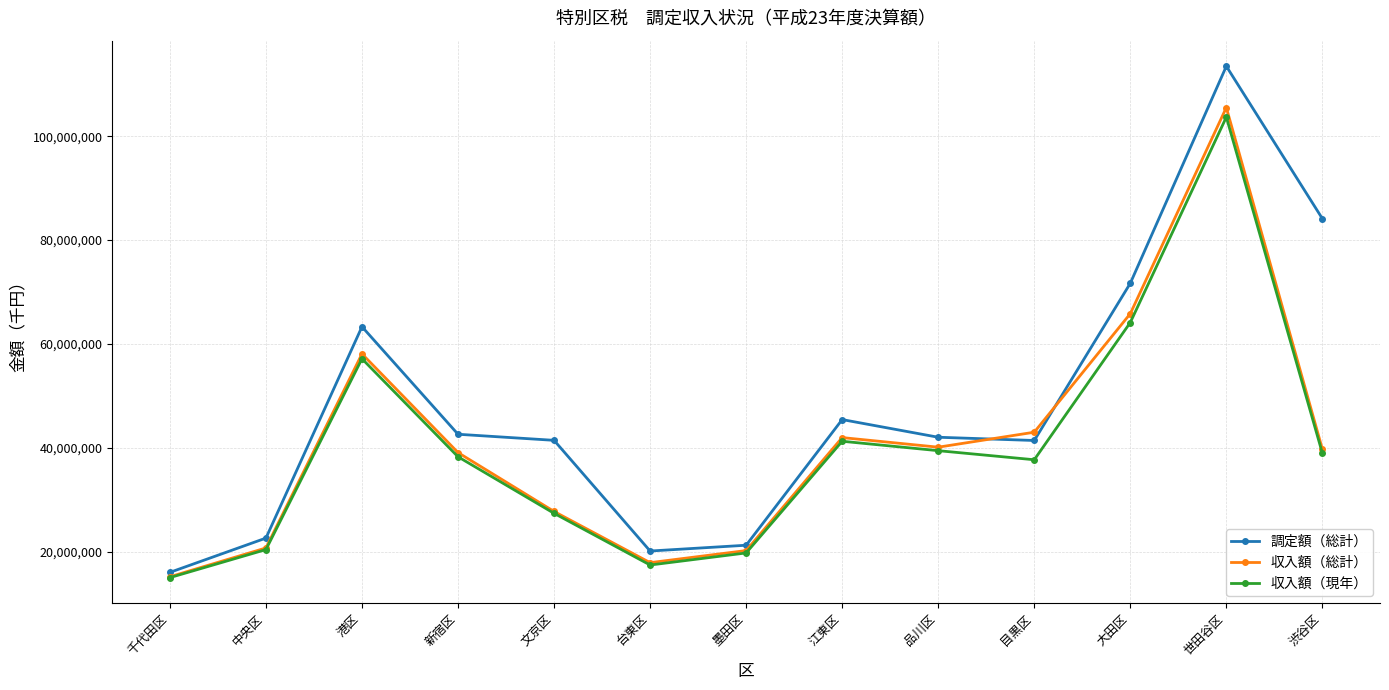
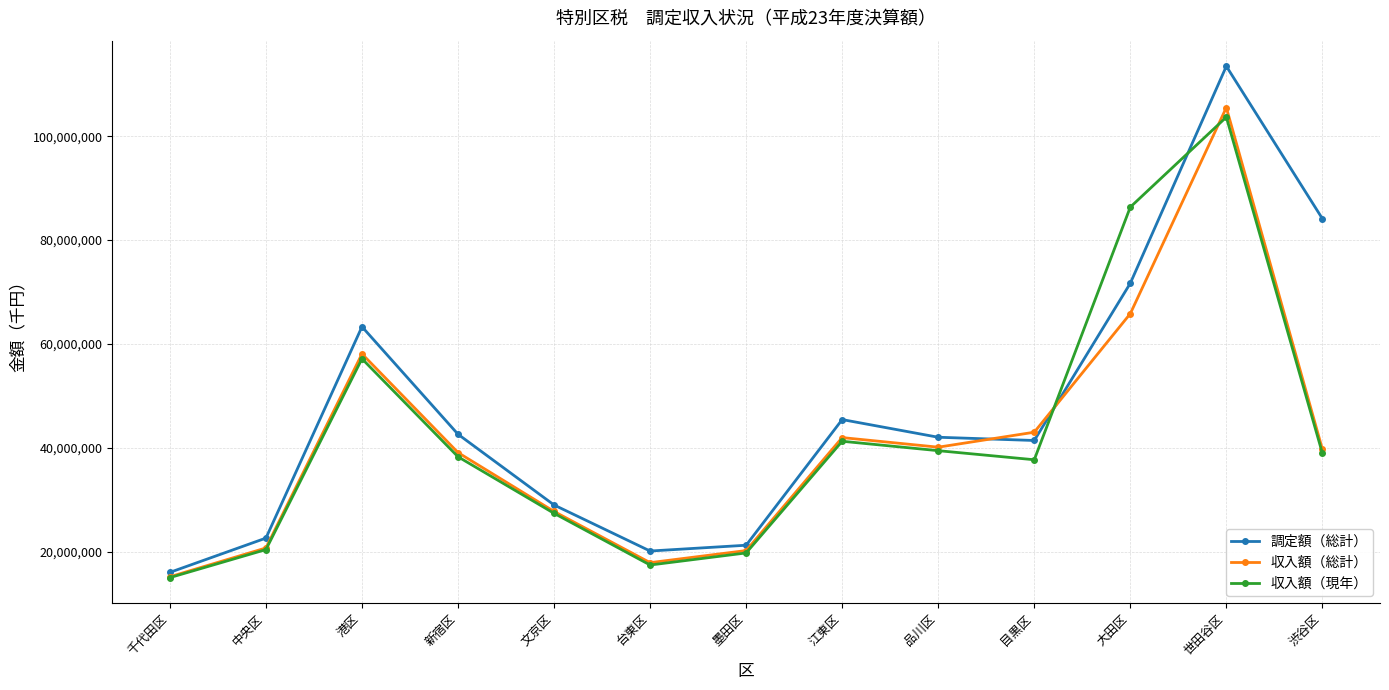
  {
    "調定額（総計）": {
      "千代田区": "16,000,000",
      "中央区": "23,000,000",
      "港区": "63,000,000",
      "新宿区": "43,000,000",
-     "文京区": "41,000,000",
+     "文京区": "29,000,000",
      "台東区": "20,000,000",
      "墨田区": "21,000,000",
      "江東区": "45,000,000",
      "品川区": "42,000,000",
      "目黒区": "41,000,000",
      "大田区": "72,000,000",
      "世田谷区": "113,000,000",
      "渋谷区": "84,000,000"
    },
    "収入額（総計）": {
      "港区": "58,000,000",
      "新宿区": "39,000,000",
      "江東区": "42,000,000",
      "品川区": "40,000,000",
      "目黒区": "43,000,000",
      "大田区": "66,000,000",
      "世田谷区": "106,000,000",
      "渋谷区": "40,000,000"
    },
    "収入額（現年）": {
      "港区": "57,000,000",
      "新宿区": "38,000,000",
      "江東区": "41,000,000",
      "品川区": "39,000,000",
      "目黒区": "38,000,000",
-     "大田区": "64,000,000",
+     "大田区": "86,000,000",
      "世田谷区": "104,000,000",
      "渋谷区": "39,000,000"
    }
  }
